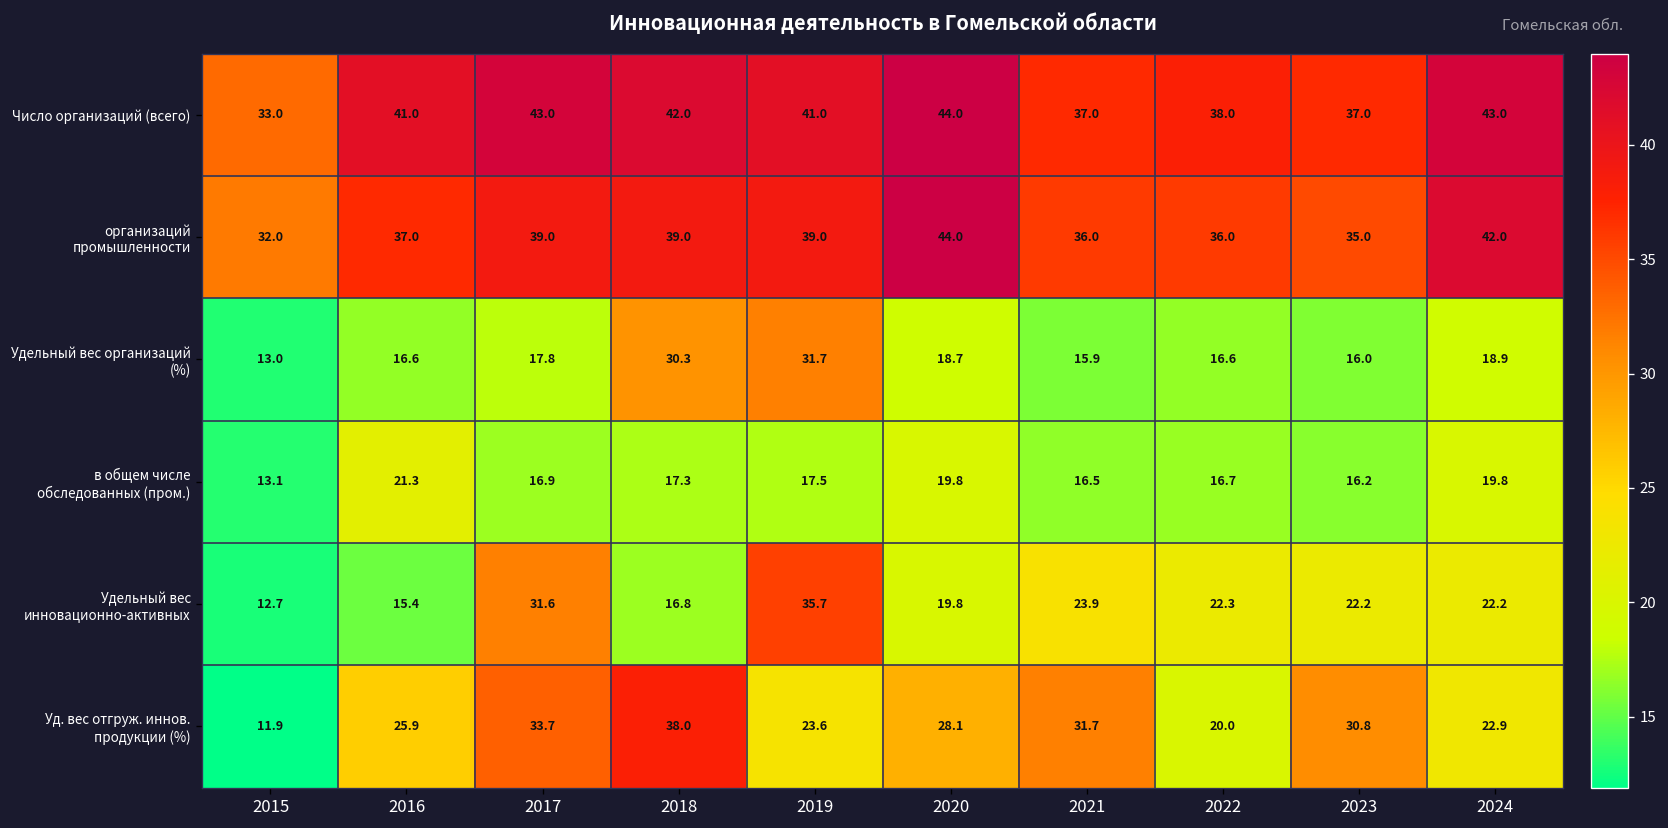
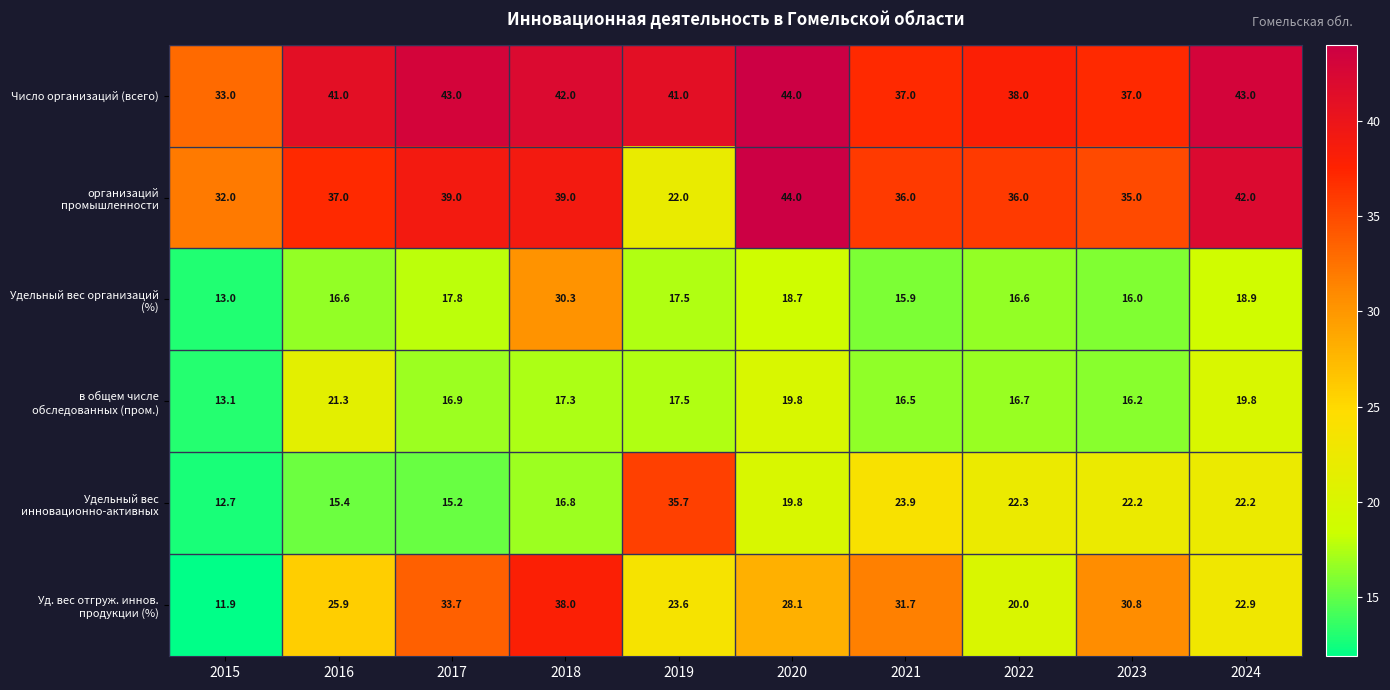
  {
    "организаций промышленности": {
-     "2019": 39.0
+     "2019": 22.0
    },
    "Удельный вес организаций (%)": {
-     "2019": 31.7
+     "2019": 17.5
    },
    "Удельный вес инновационно-активных": {
-     "2017": 31.6
+     "2017": 15.2
    }
  }
